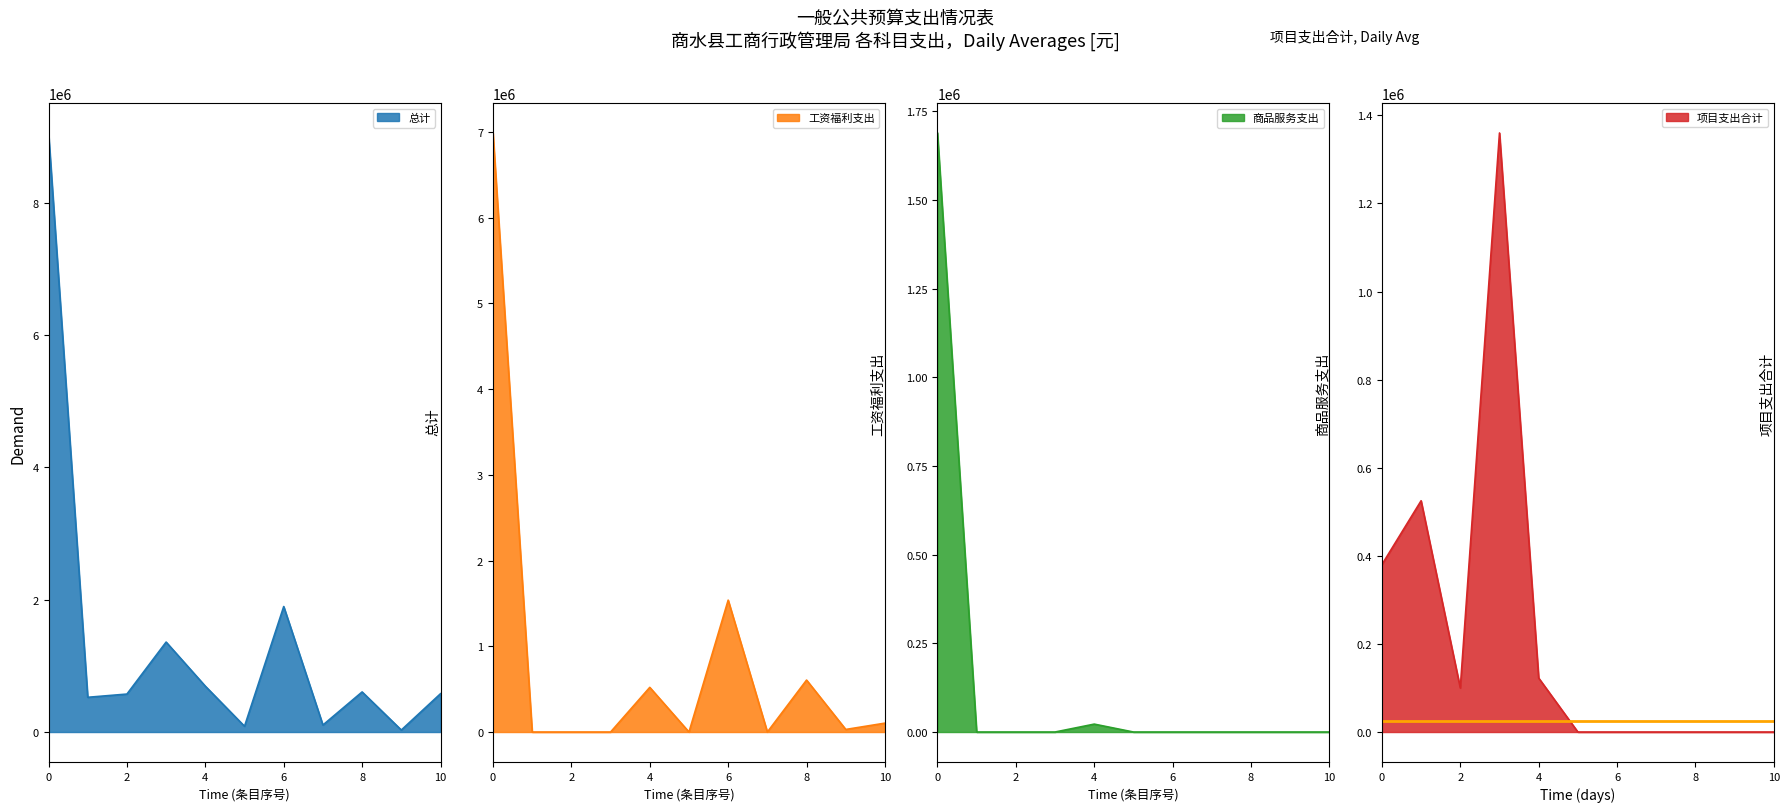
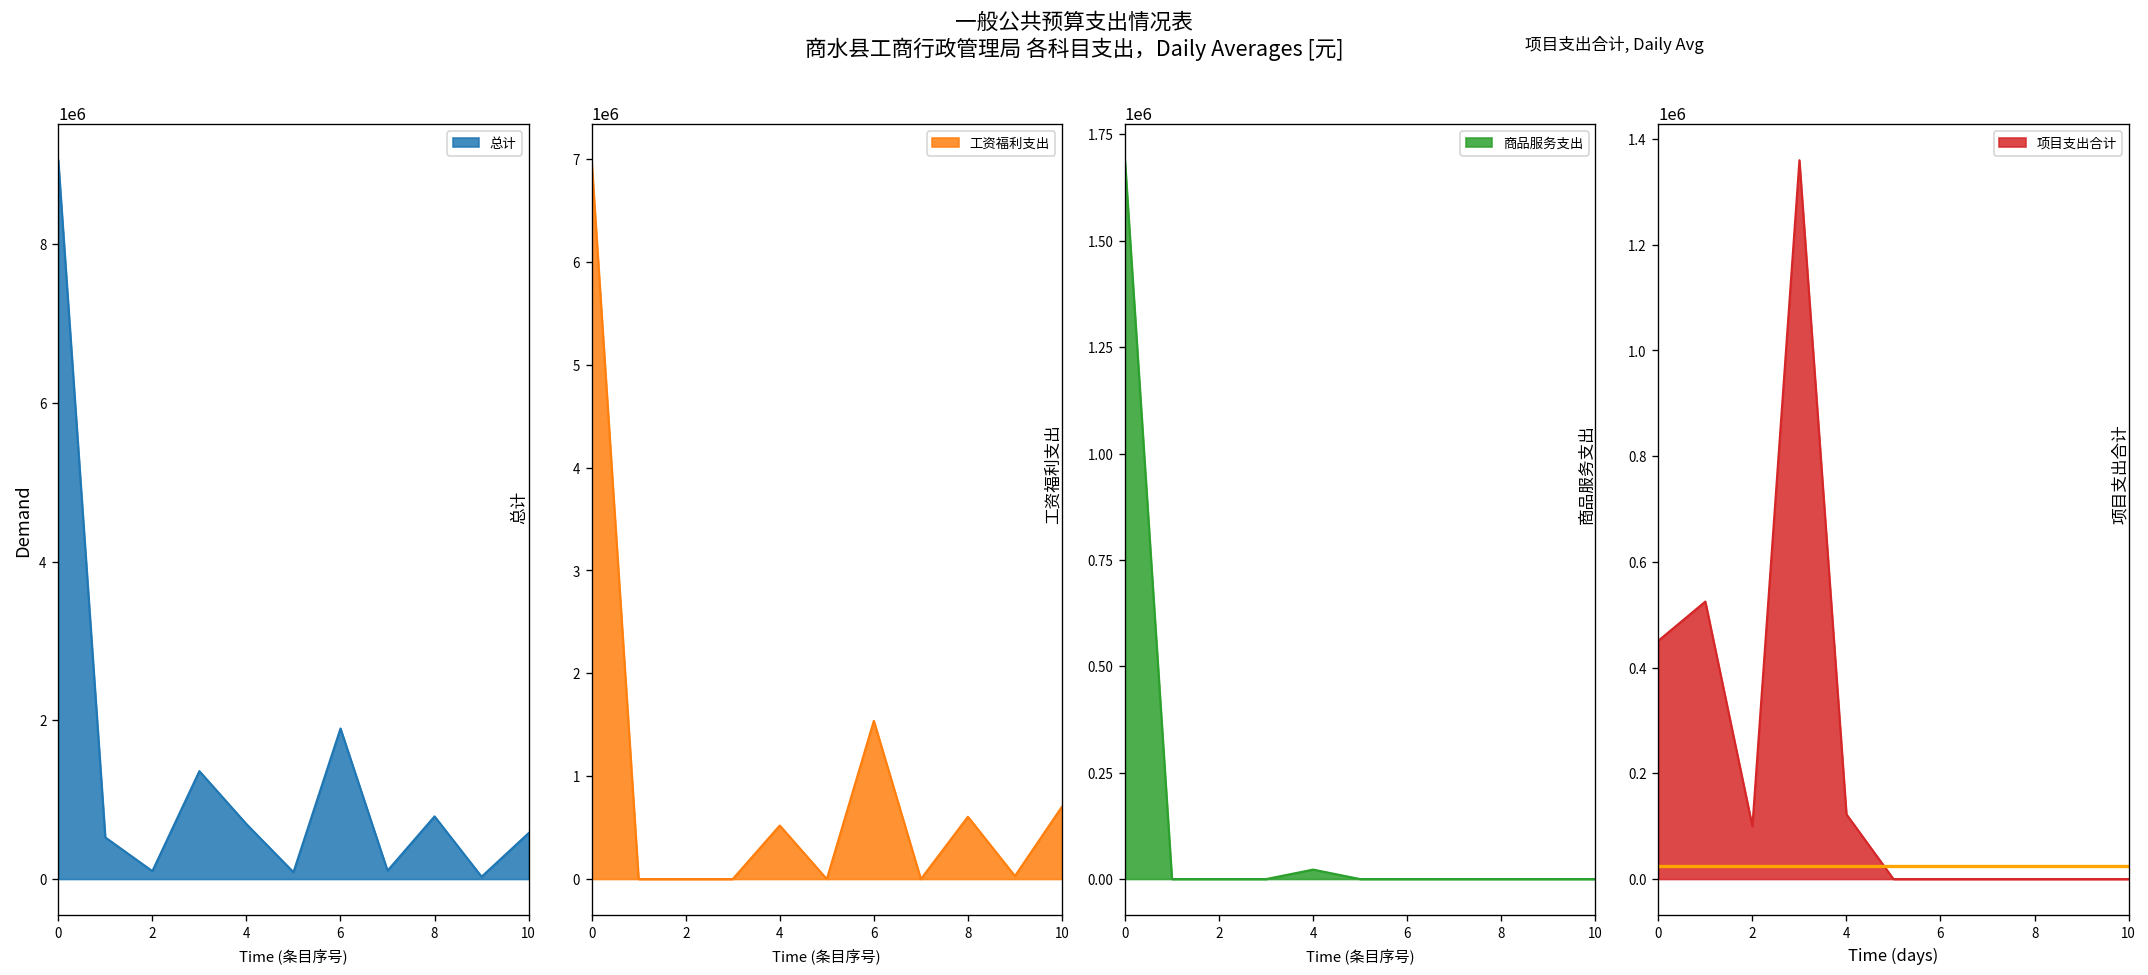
  {
    "总计": {
      "0": 9100000,
-     "2": 600000,
+     "2": 100000,
      "4": 700000,
      "6": 1900000,
-     "8": 600000,
+     "8": 800000,
      "10": 600000
    },
    "工资福利支出": {
      "0": 7000000,
      "2": 0,
      "4": 500000,
      "6": 1500000,
      "8": 600000,
-     "10": 100000
+     "10": 700000
    },
    "商品服务支出": {
      "0": 1690000,
      "2": 0,
      "4": 20000,
      "6": 0,
      "8": 0,
      "10": 0
    },
    "项目支出合计": {
-     "0": 380000,
+     "0": 450000,
      "2": 100000,
      "4": 120000,
      "6": 0,
      "8": 0,
      "10": 0
    }
  }
